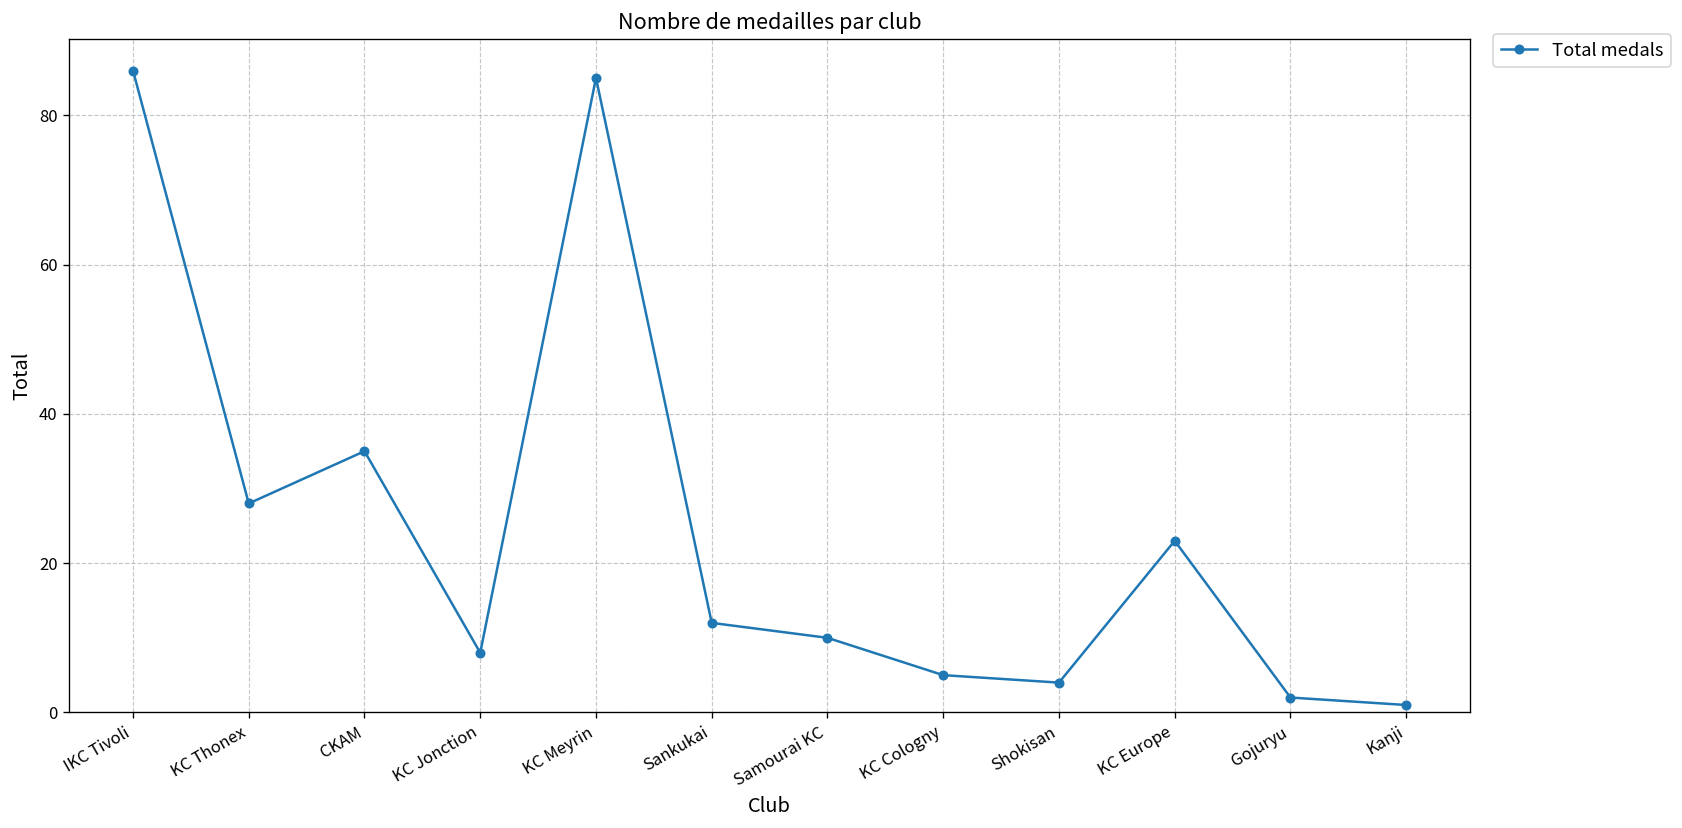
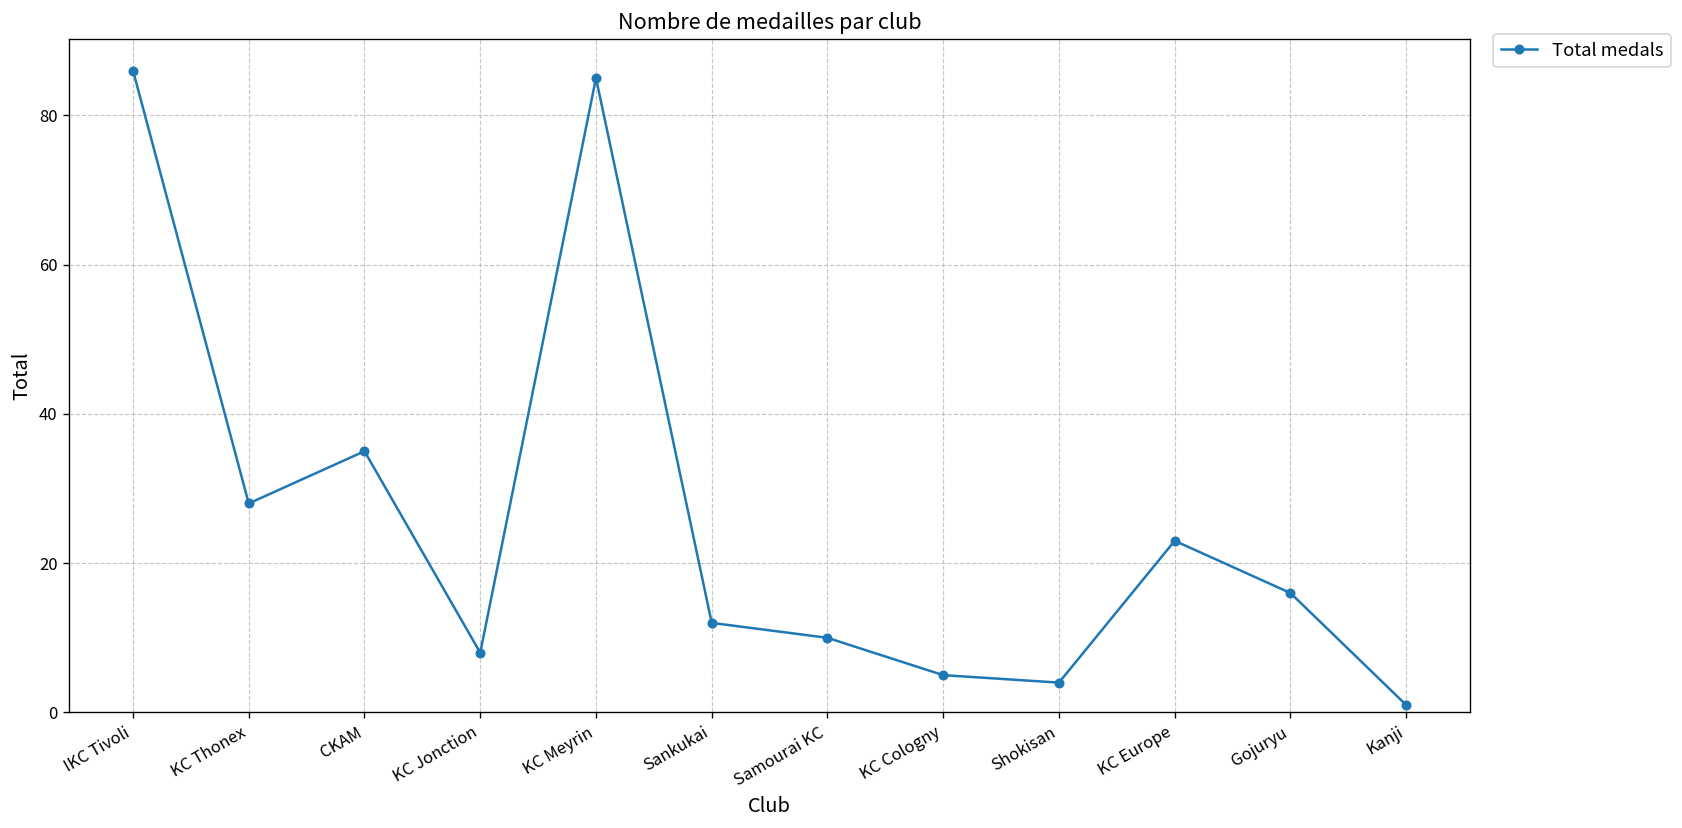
  {
    "IKC Tivoli": 86,
    "KC Thonex": 28,
    "CKAM": 35,
    "KC Jonction": 8,
    "KC Meyrin": 85,
    "Sankukai": 12,
    "Samourai KC": 10,
    "KC Cologny": 5,
    "Shokisan": 4,
    "KC Europe": 23,
-   "Gojuryu": 2,
+   "Gojuryu": 16,
    "Kanji": 1
  }
